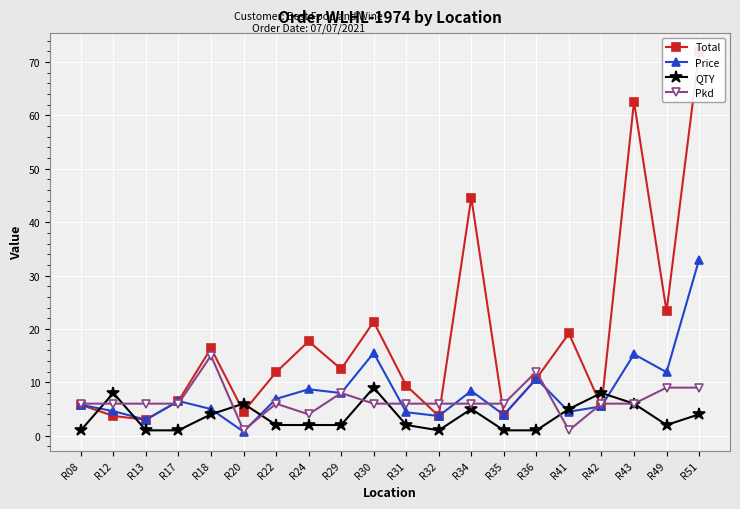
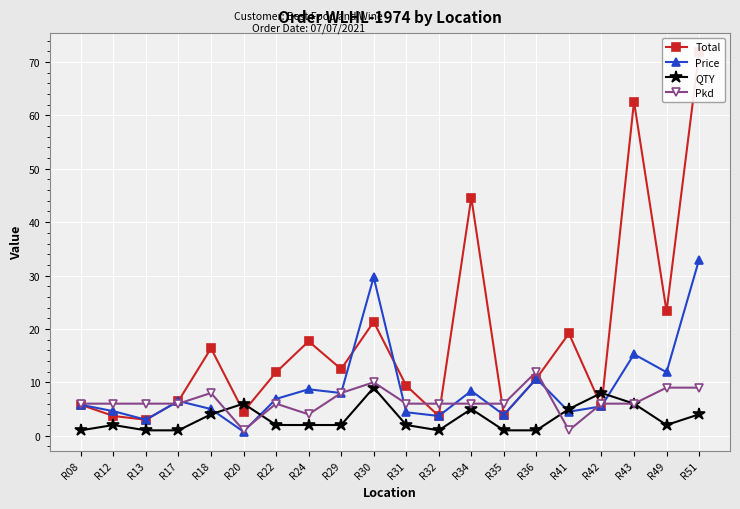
  {
    "Total": {
      "R12": 4,
      "R18": 16,
      "R20": 5,
      "R22": 12,
      "R24": 18,
      "R29": 12,
      "R30": 21,
      "R31": 9,
      "R34": 45,
      "R41": 19,
      "R43": 63,
      "R49": 23
    },
    "Price": {
      "R12": 5,
      "R18": 5,
      "R22": 7,
      "R24": 9,
-     "R30": 15,
+     "R30": 30,
      "R31": 4,
      "R34": 8,
      "R41": 4,
      "R43": 15,
      "R49": 12,
      "R51": 33
    },
    "QTY": {
      "R08": 1,
-     "R12": 8,
+     "R12": 2,
      "R13": 1,
      "R17": 1,
      "R18": 4,
      "R20": 6,
      "R22": 2,
      "R24": 2,
      "R29": 2,
      "R30": 9,
      "R31": 2,
      "R32": 1,
      "R34": 5,
      "R35": 1,
      "R36": 1,
      "R41": 5,
      "R42": 8,
      "R49": 2,
      "R51": 4
    },
    "Pkd": {
      "R12": 6,
      "R13": 6,
      "R17": 6,
-     "R18": 15,
+     "R18": 8,
      "R22": 6,
      "R24": 4,
-     "R30": 6,
+     "R30": 10,
      "R31": 6,
      "R32": 6,
      "R34": 6,
      "R35": 6,
      "R36": 12,
      "R41": 1,
      "R42": 6,
      "R49": 9,
      "R51": 9
    }
  }
